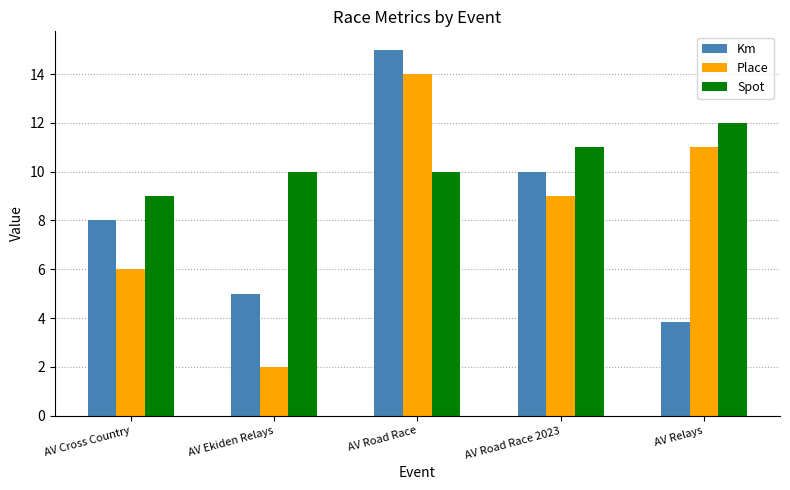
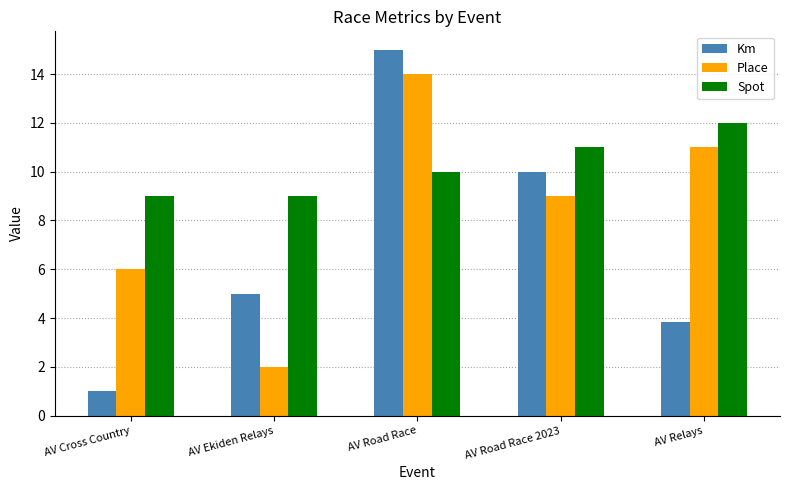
  {
    "Km": {
-     "AV Cross Country": 8,
+     "AV Cross Country": 1,
      "AV Ekiden Relays": 5,
      "AV Road Race": 15,
      "AV Road Race 2023": 10,
      "AV Relays": 3.8
    },
    "Place": {
      "AV Cross Country": 6,
      "AV Ekiden Relays": 2,
      "AV Road Race": 14,
      "AV Road Race 2023": 9,
      "AV Relays": 11
    },
    "Spot": {
      "AV Cross Country": 9,
-     "AV Ekiden Relays": 10,
+     "AV Ekiden Relays": 9,
      "AV Road Race": 10,
      "AV Road Race 2023": 11,
      "AV Relays": 12
    }
  }
